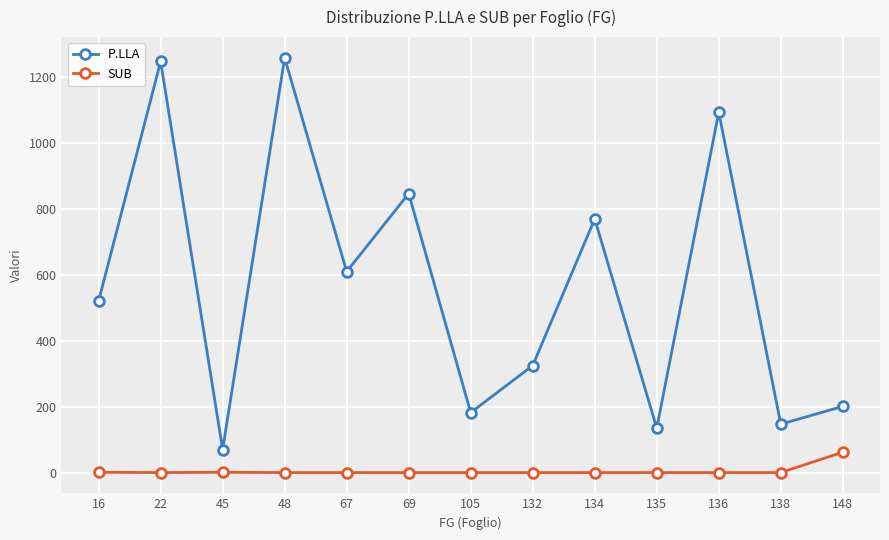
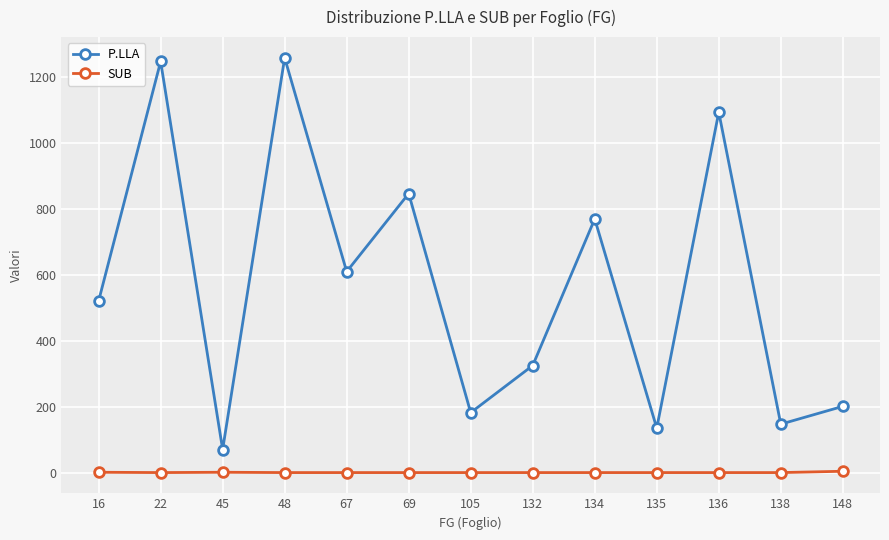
  {
    "P.LLA": {
      "16": 520,
      "22": 1250,
      "45": 70,
      "48": 1260,
      "67": 610,
      "69": 850,
      "105": 180,
      "132": 330,
      "134": 770,
      "135": 140,
      "136": 1090,
      "138": 150,
      "148": 200
    },
    "SUB": {
      "16": 0,
      "22": 0,
      "45": 0,
      "48": 0,
      "67": 0,
      "69": 0,
      "105": 0,
      "132": 0,
      "134": 0,
      "135": 0,
      "136": 0,
      "138": 0,
-     "148": 60
+     "148": 0
    }
  }
